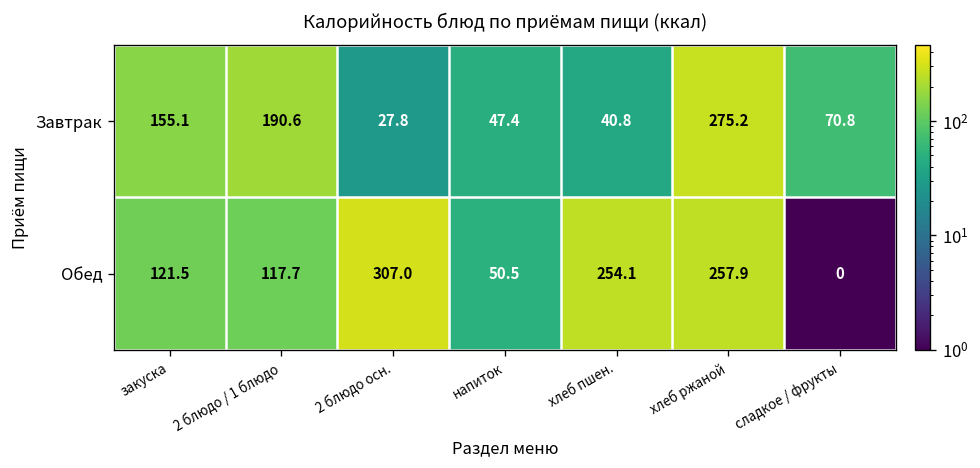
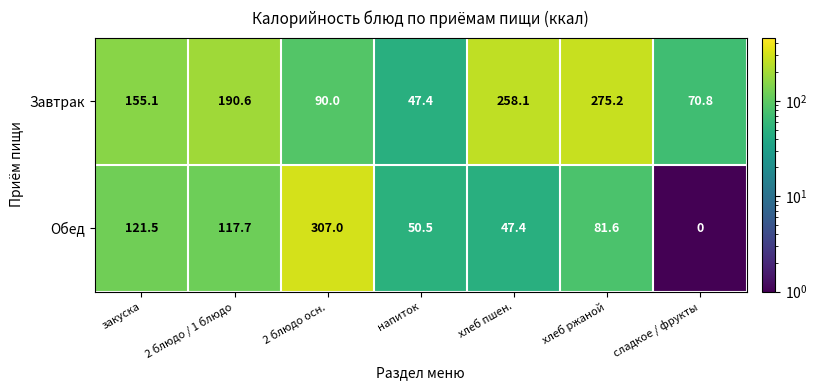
  {
    "Завтрак": {
      "закуска": 155.1,
      "2 блюдо / 1 блюдо": 190.6,
-     "2 блюдо осн.": 27.8,
+     "2 блюдо осн.": 90.0,
      "напиток": 47.4,
-     "хлеб пшен.": 40.8,
+     "хлеб пшен.": 258.1,
      "хлеб ржаной": 275.2,
      "сладкое / фрукты": 70.8
    },
    "Обед": {
      "закуска": 121.5,
      "2 блюдо / 1 блюдо": 117.7,
      "2 блюдо осн.": 307.0,
      "напиток": 50.5,
-     "хлеб пшен.": 254.1,
-     "хлеб ржаной": 257.9,
+     "хлеб пшен.": 47.4,
+     "хлеб ржаной": 81.6,
      "сладкое / фрукты": 0
    }
  }
